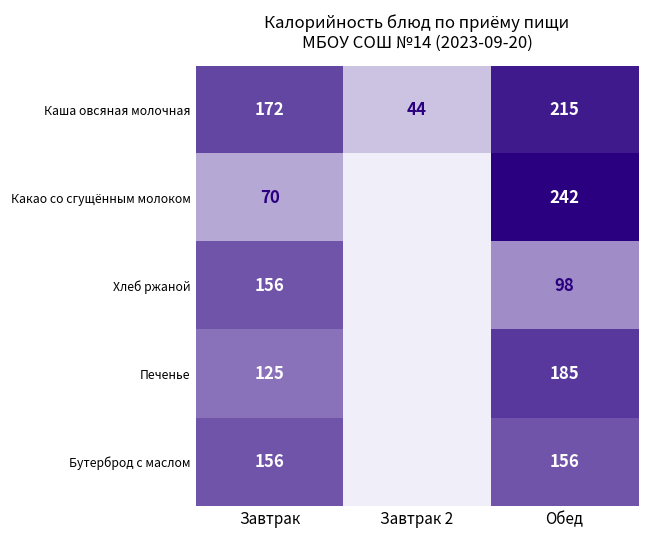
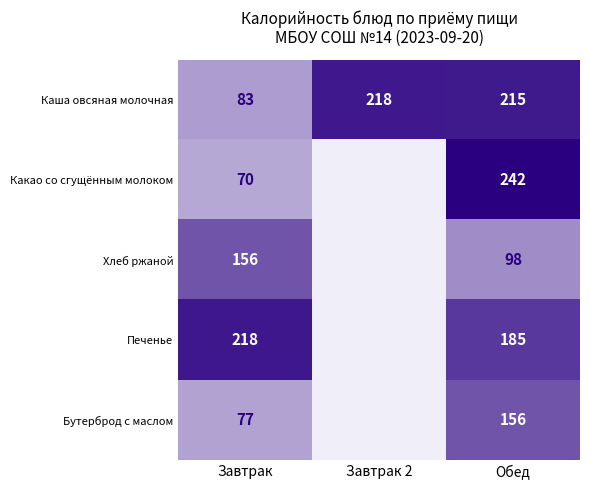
  {
    "Каша овсяная молочная": {
-     "Завтрак": 172,
-     "Завтрак 2": 44,
+     "Завтрак": 83,
+     "Завтрак 2": 218,
      "Обед": 215
    },
    "Какао со сгущённым молоком": {
      "Завтрак": 70,
      "Обед": 242
    },
    "Хлеб ржаной": {
      "Завтрак": 156,
      "Обед": 98
    },
    "Печенье": {
-     "Завтрак": 125,
+     "Завтрак": 218,
      "Обед": 185
    },
    "Бутерброд с маслом": {
-     "Завтрак": 156,
+     "Завтрак": 77,
      "Обед": 156
    }
  }
